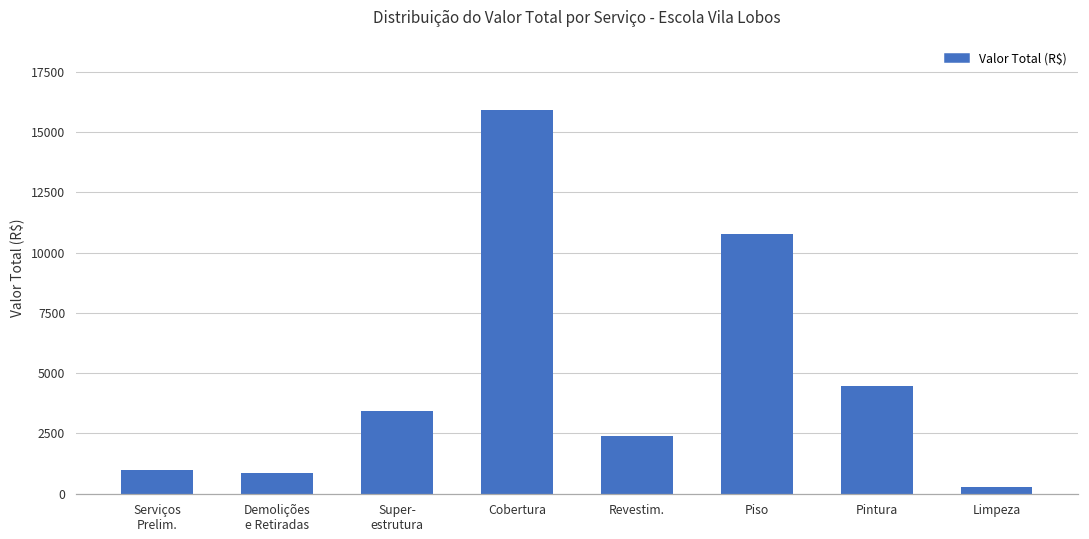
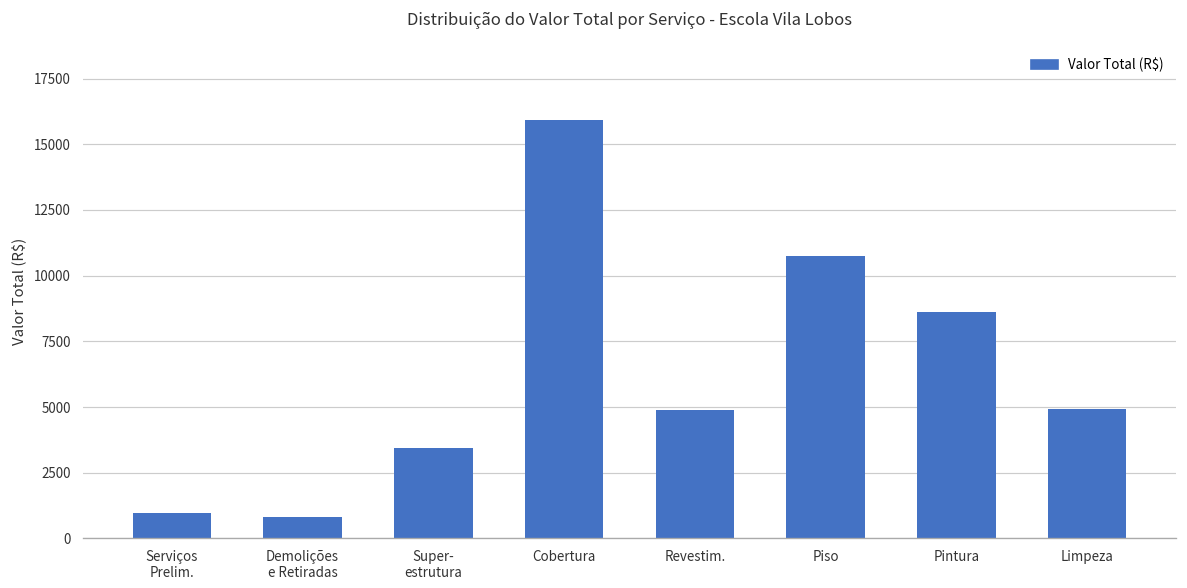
  {
    "Serviços Prelim.": 1000,
    "Demolições e Retiradas": 800,
    "Super- estrutura": 3400,
    "Cobertura": 15900,
-   "Revestim.": 2400,
+   "Revestim.": 4900,
    "Piso": 10800,
-   "Pintura": 4500,
-   "Limpeza": 300
+   "Pintura": 8600,
+   "Limpeza": 4900
  }
